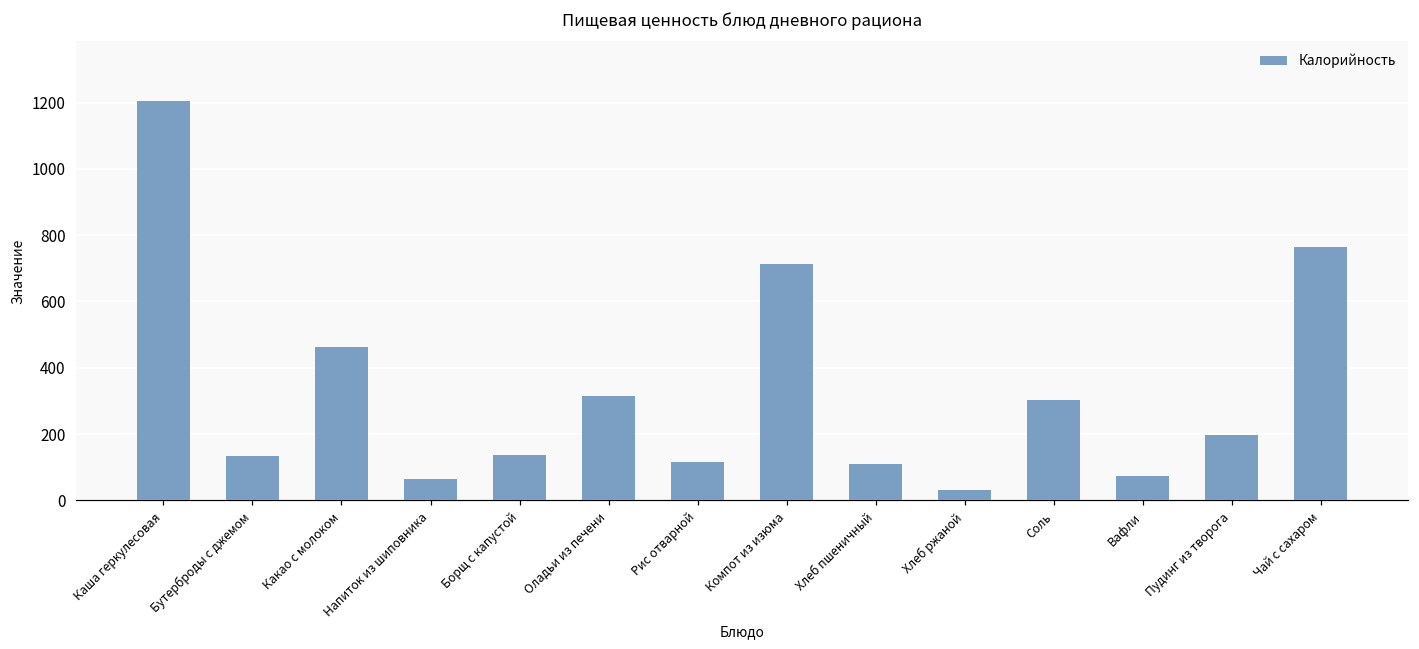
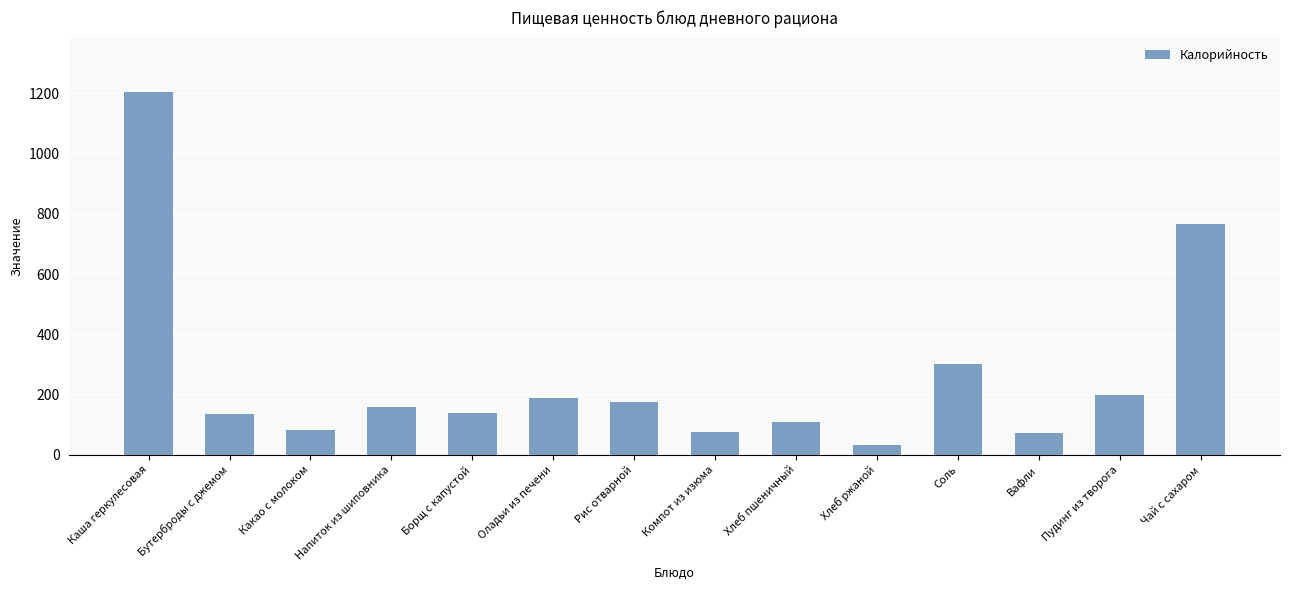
  {
    "Каша геркулесовая": 1200,
    "Бутерброды с джемом": 130,
-   "Какао с молоком": 460,
-   "Напиток из шиповника": 70,
+   "Какао с молоком": 80,
+   "Напиток из шиповника": 160,
    "Борщ с капустой": 140,
-   "Оладьи из печени": 310,
-   "Рис отварной": 120,
-   "Компот из изюма": 710,
+   "Оладьи из печени": 190,
+   "Рис отварной": 180,
+   "Компот из изюма": 80,
    "Хлеб пшеничный": 110,
    "Хлеб ржаной": 30,
    "Соль": 300,
    "Вафли": 70,
    "Пудинг из творога": 200,
    "Чай с сахаром": 770
  }
